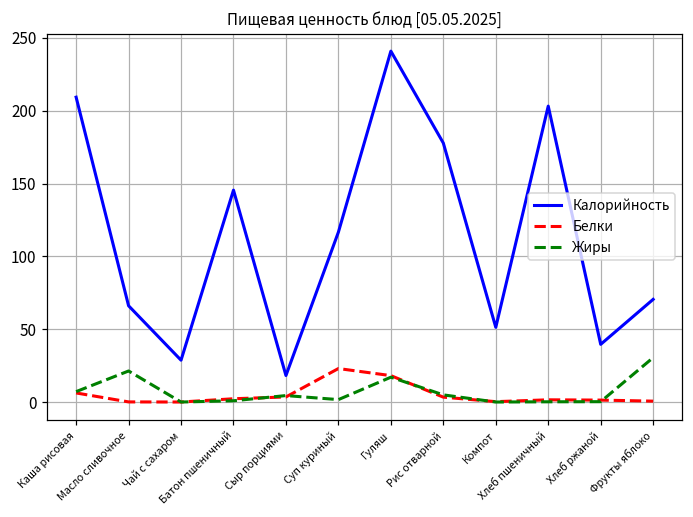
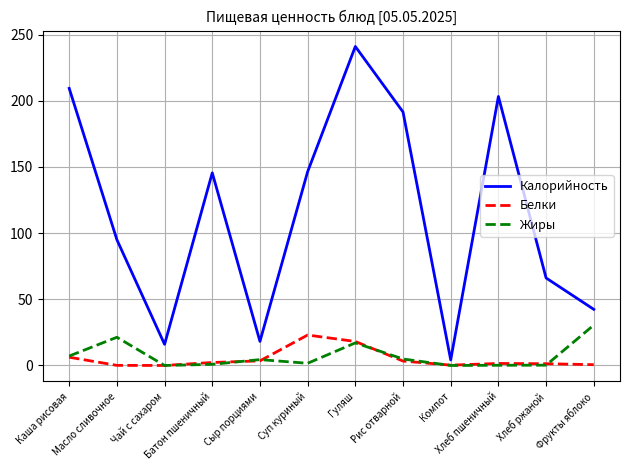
  {
    "Калорийность": {
      "Каша рисовая": 209,
-     "Масло сливочное": 66,
-     "Чай с сахаром": 29,
+     "Масло сливочное": 95,
+     "Чай с сахаром": 16,
      "Батон пшеничный": 146,
      "Сыр порциями": 18,
-     "Суп куриный": 117,
+     "Суп куриный": 146,
      "Гуляш": 241,
-     "Рис отварной": 178,
-     "Компот": 51,
+     "Рис отварной": 191,
+     "Компот": 4,
      "Хлеб пшеничный": 203,
-     "Хлеб ржаной": 40,
-     "Фрукты яблоко": 71
+     "Хлеб ржаной": 66,
+     "Фрукты яблоко": 42
    },
    "Белки": {
      "Масло сливочное": 0,
      "Суп куриный": 23,
      "Фрукты яблоко": 1
    },
    "Жиры": {
      "Масло сливочное": 21,
      "Суп куриный": 2,
      "Фрукты яблоко": 31
    }
  }
